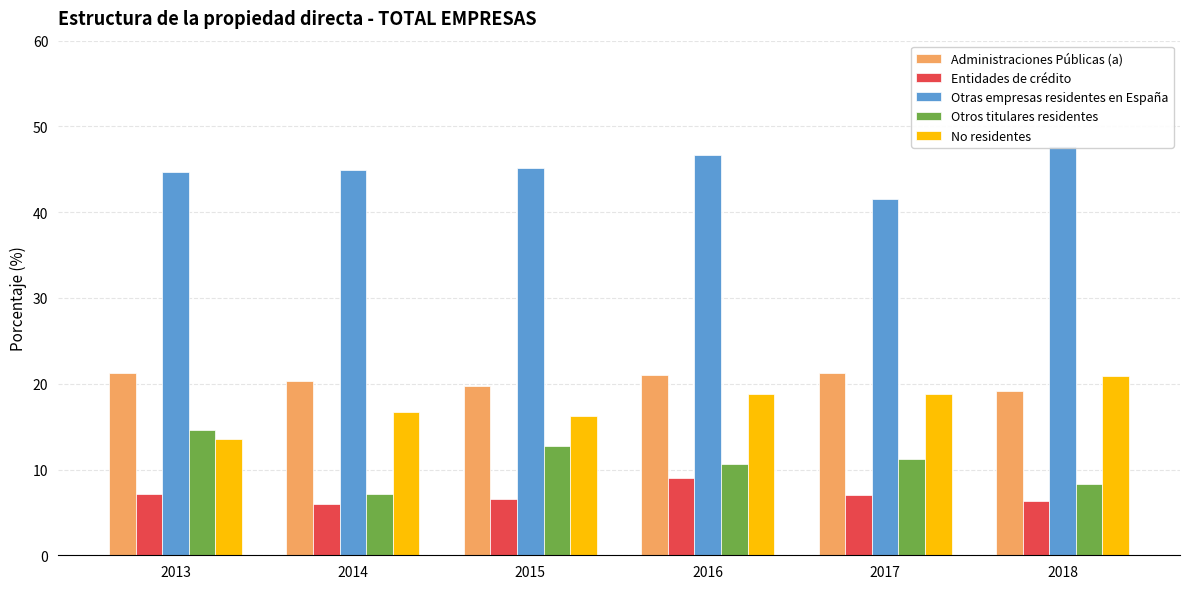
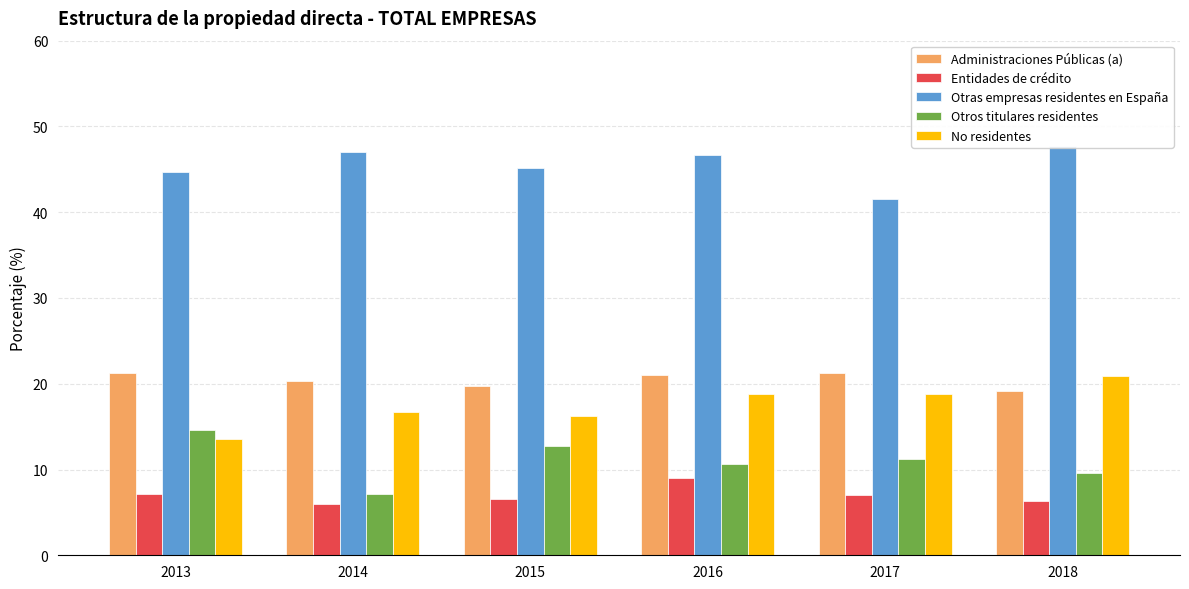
  {
    "Administraciones Públicas (a)": {
      "2013": 21,
      "2014": 20,
      "2015": 20,
      "2016": 21,
      "2017": 21,
      "2018": 19
    },
    "Entidades de crédito": {
      "2013": 7,
      "2014": 6,
      "2015": 7,
      "2016": 9,
      "2017": 7,
      "2018": 6
    },
    "Otras empresas residentes en España": {
      "2013": 45,
-     "2014": 45,
+     "2014": 47,
      "2015": 45,
      "2016": 47,
      "2017": 42
    },
    "Otros titulares residentes": {
      "2013": 15,
      "2014": 7,
      "2015": 13,
      "2016": 11,
      "2017": 11,
-     "2018": 8
+     "2018": 10
    },
    "No residentes": {
      "2013": 14,
      "2014": 17,
      "2015": 16,
      "2016": 19,
      "2017": 19,
      "2018": 21
    }
  }
